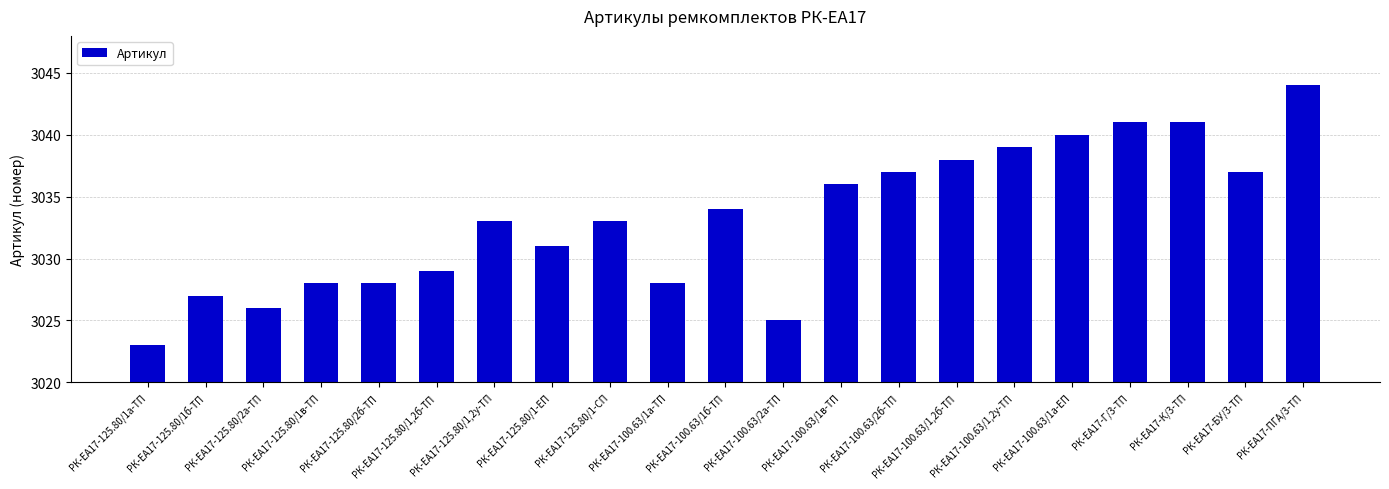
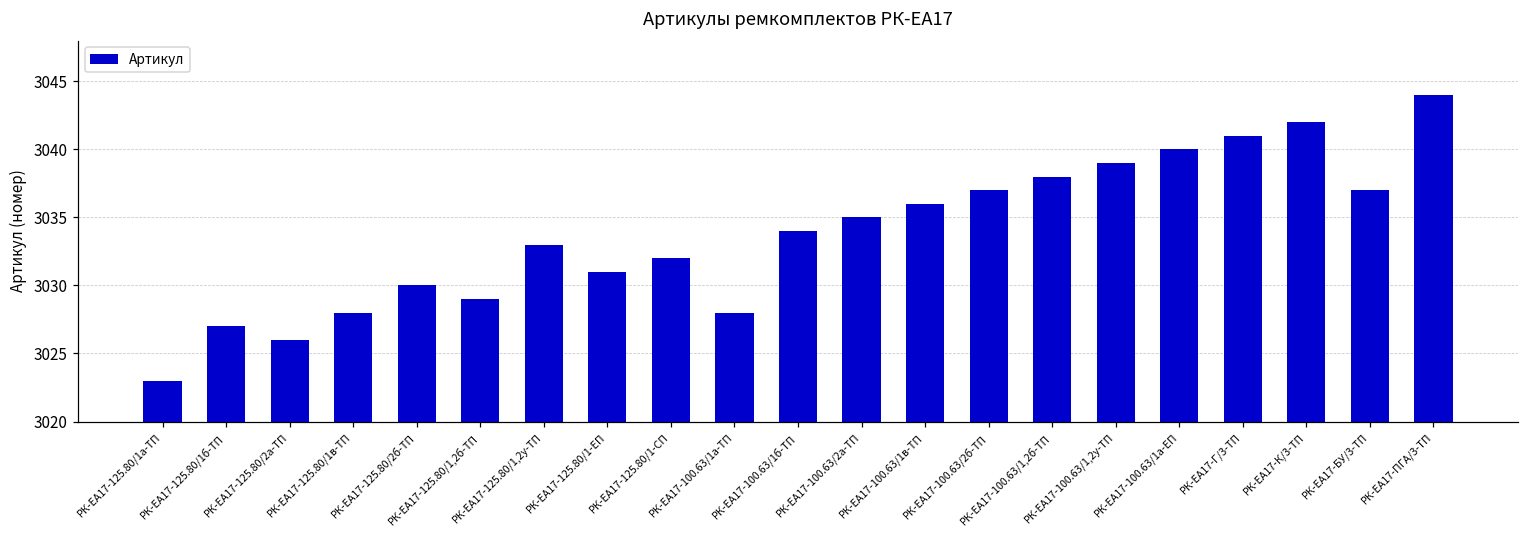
  {
    "РК-ЕА17-125.80/1а-ТП": 3023,
    "РК-ЕА17-125.80/1б-ТП": 3027,
    "РК-ЕА17-125.80/2а-ТП": 3026,
    "РК-ЕА17-125.80/1в-ТП": 3028,
-   "РК-ЕА17-125.80/2б-ТП": 3028,
+   "РК-ЕА17-125.80/2б-ТП": 3030,
    "РК-ЕА17-125.80/1,2б-ТП": 3029,
    "РК-ЕА17-125.80/1,2у-ТП": 3033,
    "РК-ЕА17-125.80/1-ЕП": 3031,
-   "РК-ЕА17-125.80/1-СП": 3033,
+   "РК-ЕА17-125.80/1-СП": 3032,
    "РК-ЕА17-100.63/1а-ТП": 3028,
    "РК-ЕА17-100.63/1б-ТП": 3034,
-   "РК-ЕА17-100.63/2а-ТП": 3025,
+   "РК-ЕА17-100.63/2а-ТП": 3035,
    "РК-ЕА17-100.63/1в-ТП": 3036,
    "РК-ЕА17-100.63/2б-ТП": 3037,
    "РК-ЕА17-100.63/1,2б-ТП": 3038,
    "РК-ЕА17-100.63/1,2у-ТП": 3039,
    "РК-ЕА17-100.63/1а-ЕП": 3040,
    "РК-ЕА17-Г/3-ТП": 3041,
-   "РК-ЕА17-К/3-ТП": 3041,
+   "РК-ЕА17-К/3-ТП": 3042,
    "РК-ЕА17-БУ/3-ТП": 3037,
    "РК-ЕА17-ПГА/3-ТП": 3044
  }
